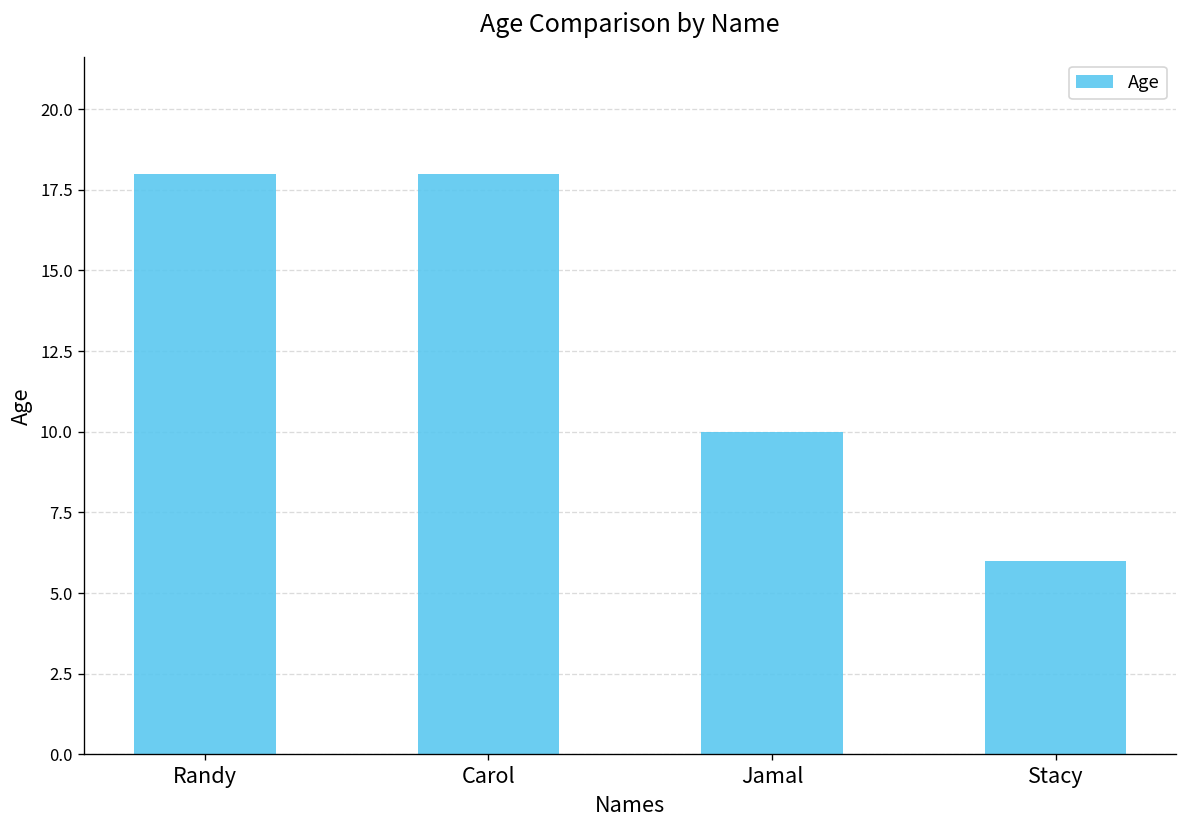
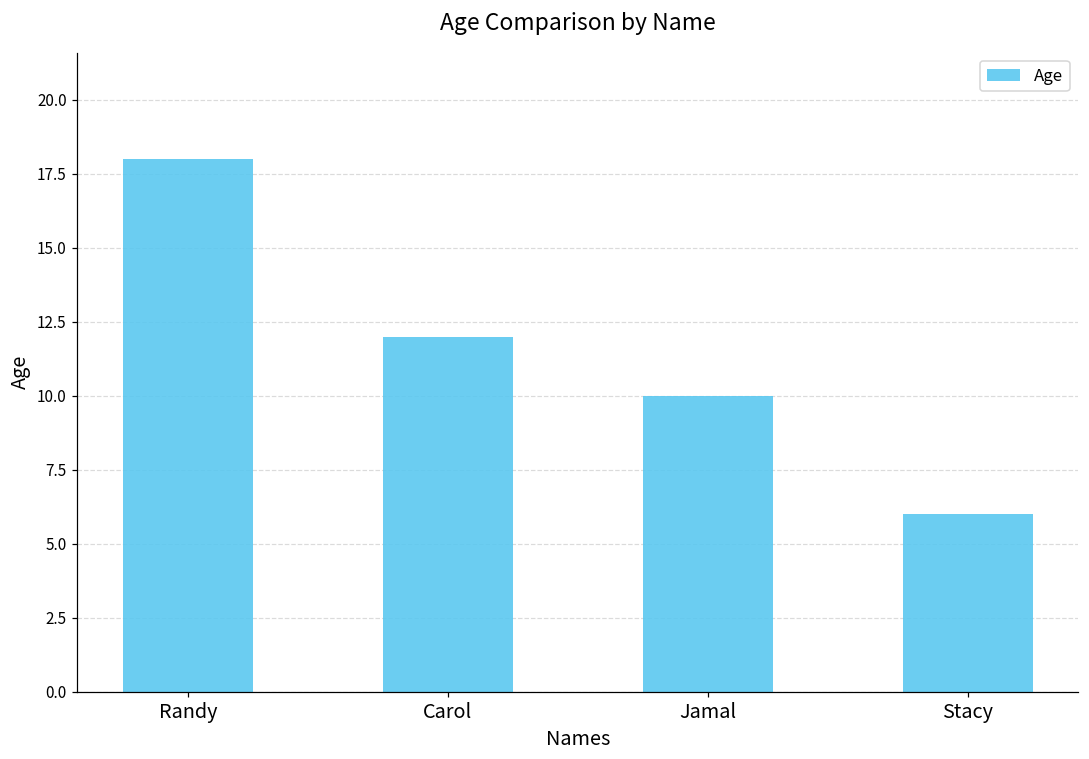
  {
    "Randy": 18,
-   "Carol": 18,
+   "Carol": 12,
    "Jamal": 10,
    "Stacy": 6
  }
